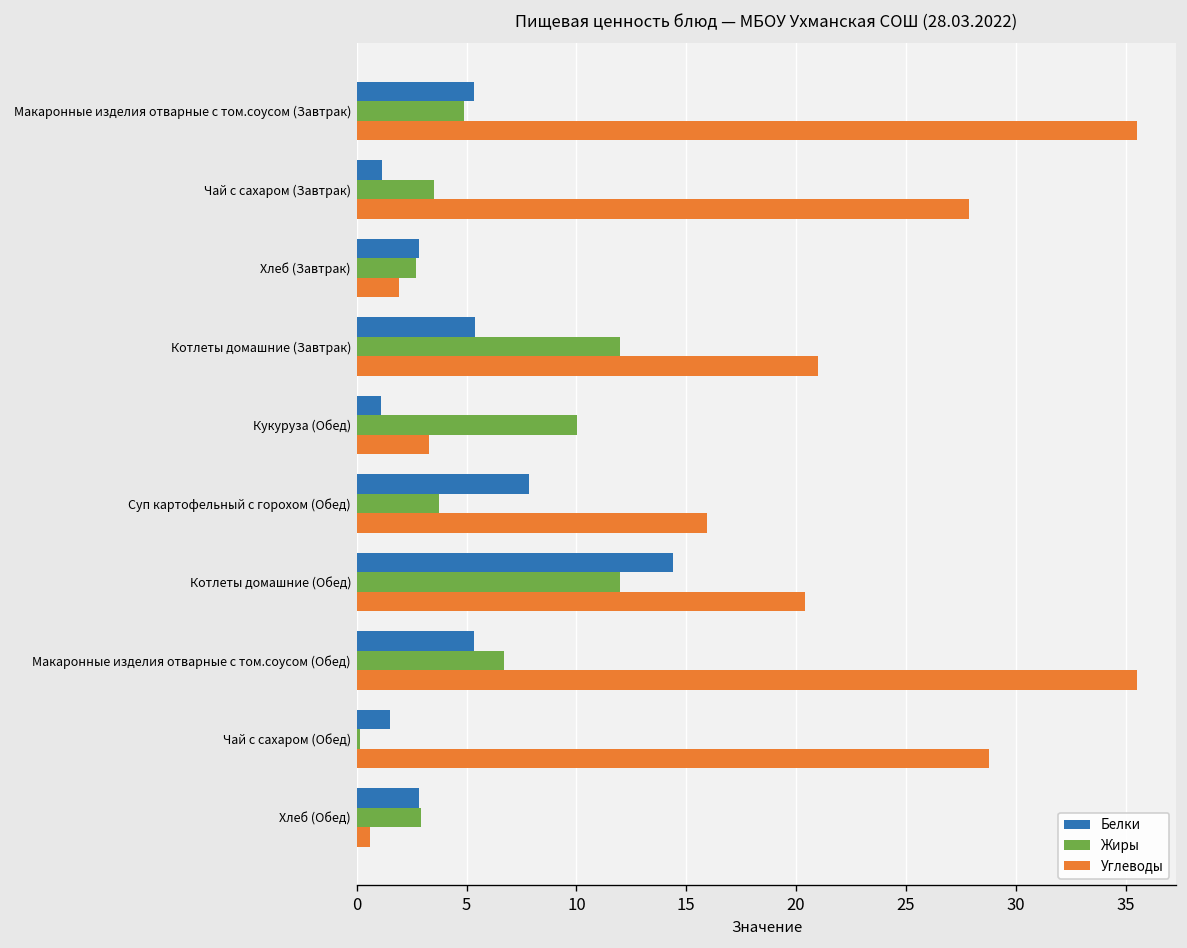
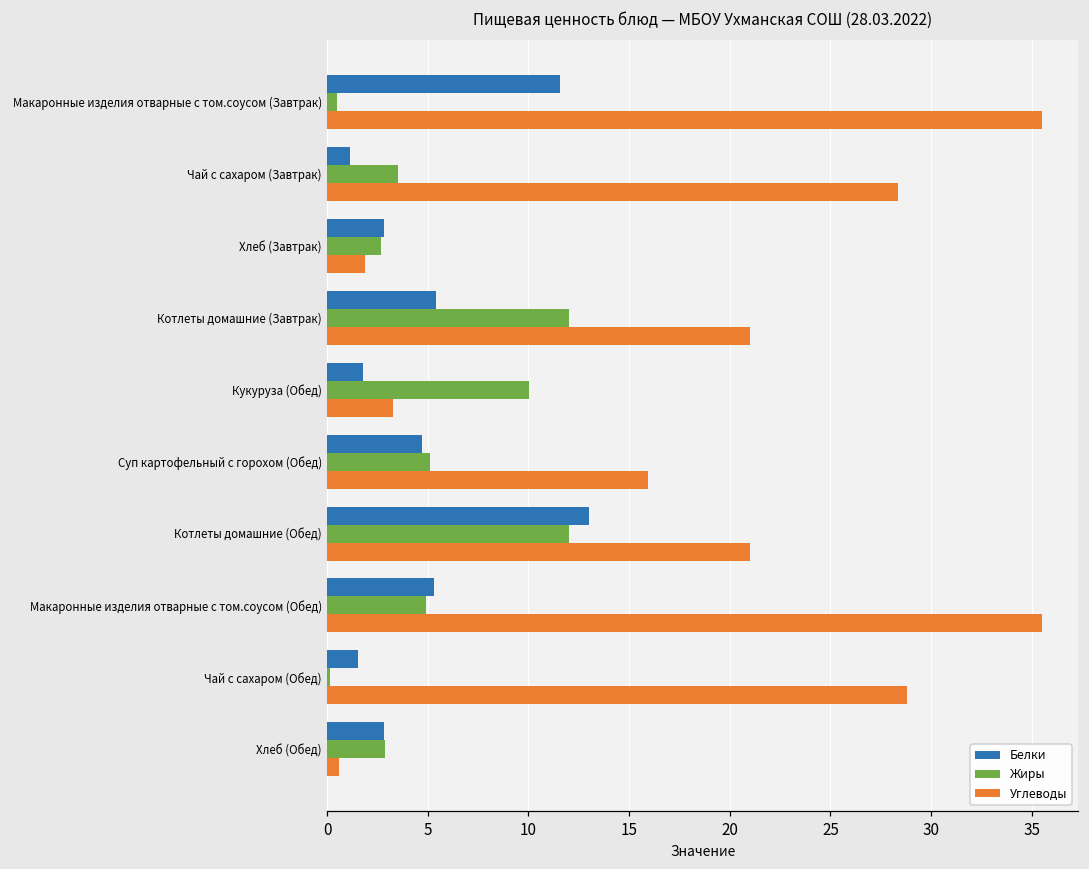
  {
    "Белки": {
-     "Макаронные изделия отварные с том.соусом (Завтрак)": 5.3,
+     "Макаронные изделия отварные с том.соусом (Завтрак)": 11.6,
      "Чай с сахаром (Завтрак)": 1.1,
      "Хлеб (Завтрак)": 2.8,
      "Котлеты домашние (Завтрак)": 5.4,
-     "Кукуруза (Обед)": 1.1,
-     "Суп картофельный с горохом (Обед)": 7.9,
-     "Котлеты домашние (Обед)": 14.4,
+     "Кукуруза (Обед)": 1.8,
+     "Суп картофельный с горохом (Обед)": 4.7,
+     "Котлеты домашние (Обед)": 13.0,
      "Макаронные изделия отварные с том.соусом (Обед)": 5.3,
      "Чай с сахаром (Обед)": 1.5,
      "Хлеб (Обед)": 2.8
    },
    "Жиры": {
-     "Макаронные изделия отварные с том.соусом (Завтрак)": 4.9,
+     "Макаронные изделия отварные с том.соусом (Завтрак)": 0.5,
      "Чай с сахаром (Завтрак)": 3.5,
      "Хлеб (Завтрак)": 2.7,
      "Котлеты домашние (Завтрак)": 12.0,
      "Кукуруза (Обед)": 10.0,
-     "Суп картофельный с горохом (Обед)": 3.7,
+     "Суп картофельный с горохом (Обед)": 5.1,
      "Котлеты домашние (Обед)": 12.0,
-     "Макаронные изделия отварные с том.соусом (Обед)": 6.7,
+     "Макаронные изделия отварные с том.соусом (Обед)": 4.9,
      "Чай с сахаром (Обед)": 0.2,
      "Хлеб (Обед)": 2.9
    },
    "Углеводы": {
      "Макаронные изделия отварные с том.соусом (Завтрак)": 35.5,
-     "Чай с сахаром (Завтрак)": 27.9,
+     "Чай с сахаром (Завтрак)": 28.4,
      "Хлеб (Завтрак)": 1.9,
      "Котлеты домашние (Завтрак)": 21.0,
      "Кукуруза (Обед)": 3.3,
      "Суп картофельный с горохом (Обед)": 16.0,
-     "Котлеты домашние (Обед)": 20.4,
+     "Котлеты домашние (Обед)": 21.0,
      "Макаронные изделия отварные с том.соусом (Обед)": 35.5,
      "Чай с сахаром (Обед)": 28.8,
      "Хлеб (Обед)": 0.6
    }
  }
